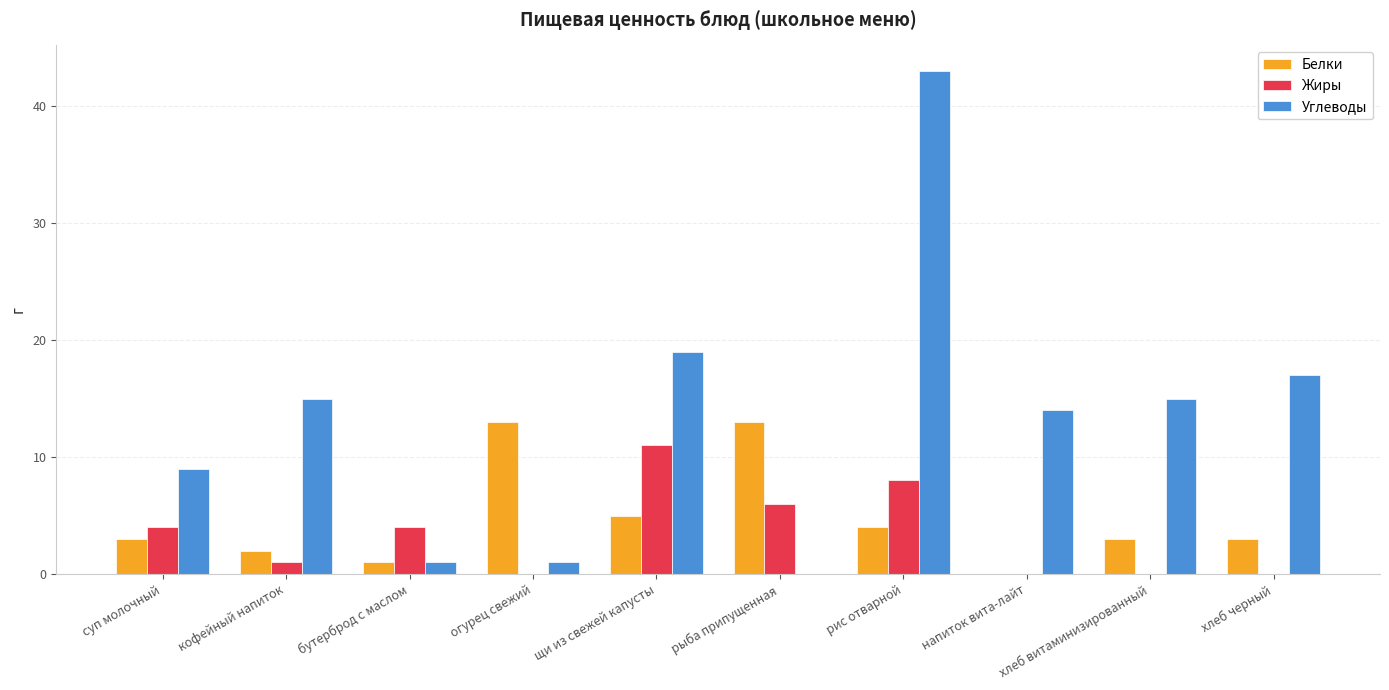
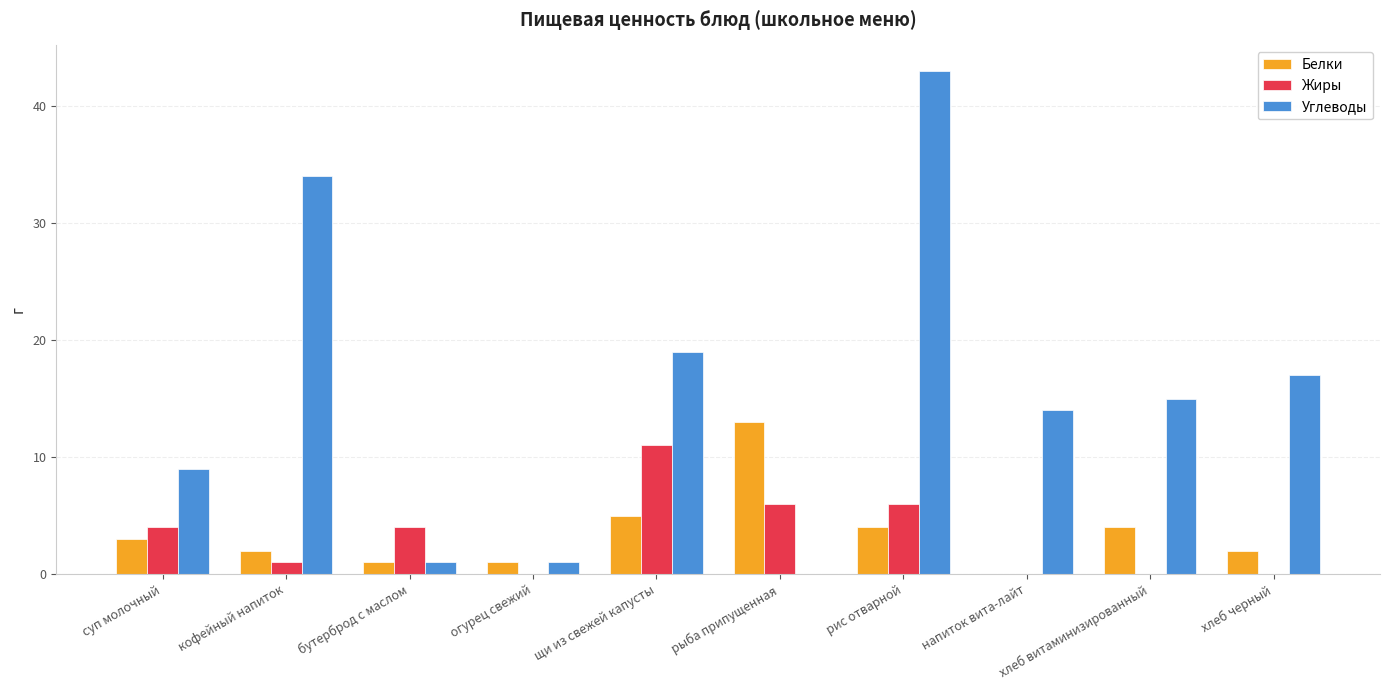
  {
    "Белки": {
      "суп молочный": 3,
      "кофейный напиток": 2,
      "бутерброд с маслом": 1,
-     "огурец свежий": 13,
+     "огурец свежий": 1,
      "щи из свежей капусты": 5,
      "рыба припущенная": 13,
      "рис отварной": 4,
      "напиток вита-лайт": 0,
-     "хлеб витаминизированный": 3,
-     "хлеб черный": 3
+     "хлеб витаминизированный": 4,
+     "хлеб черный": 2
    },
    "Жиры": {
      "суп молочный": 4,
      "кофейный напиток": 1,
      "бутерброд с маслом": 4,
      "огурец свежий": 0,
      "щи из свежей капусты": 11,
      "рыба припущенная": 6,
-     "рис отварной": 8,
+     "рис отварной": 6,
      "напиток вита-лайт": 0,
      "хлеб витаминизированный": 0,
      "хлеб черный": 0
    },
    "Углеводы": {
      "суп молочный": 9,
-     "кофейный напиток": 15,
+     "кофейный напиток": 34,
      "бутерброд с маслом": 1,
      "огурец свежий": 1,
      "щи из свежей капусты": 19,
      "рыба припущенная": 0,
      "рис отварной": 43,
      "напиток вита-лайт": 14,
      "хлеб витаминизированный": 15,
      "хлеб черный": 17
    }
  }
